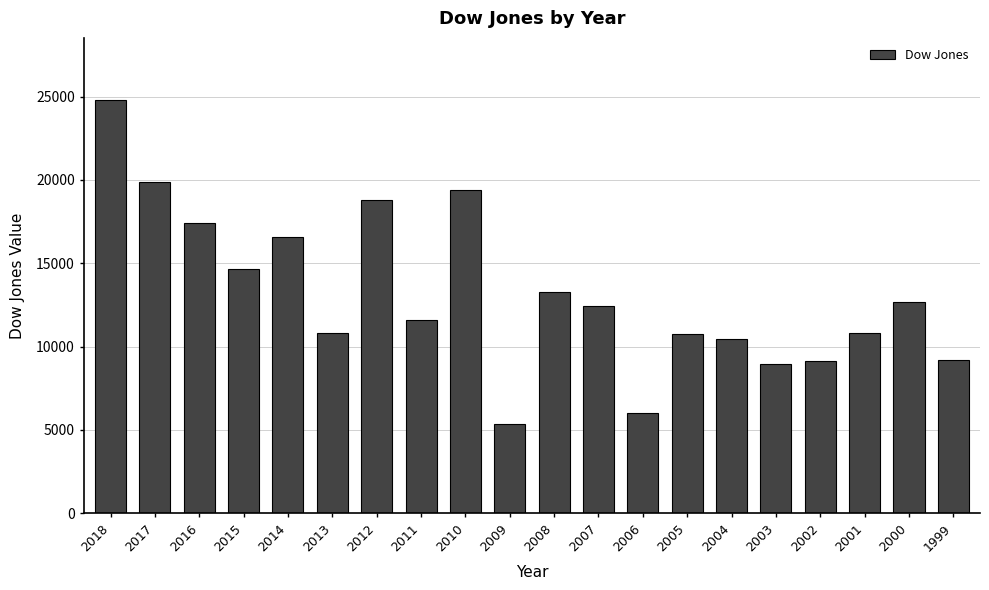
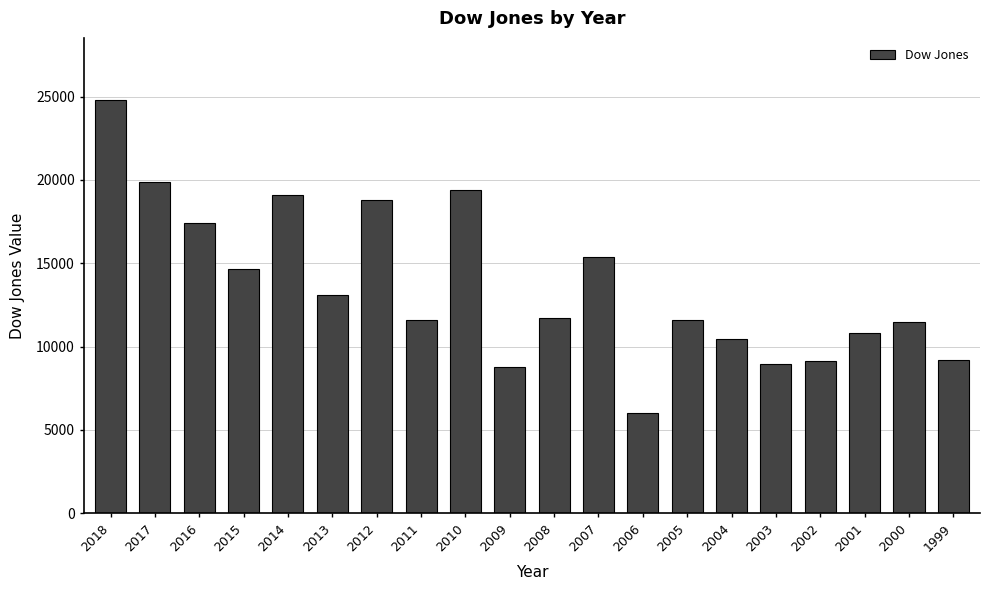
  {
    "2018": 24800,
    "2017": 19900,
    "2016": 17400,
    "2015": 14700,
-   "2014": 16600,
-   "2013": 10800,
+   "2014": 19100,
+   "2013": 13100,
    "2012": 18800,
    "2011": 11600,
    "2010": 19400,
-   "2009": 5300,
-   "2008": 13300,
-   "2007": 12500,
+   "2009": 8800,
+   "2008": 11700,
+   "2007": 15400,
    "2006": 6000,
-   "2005": 10800,
+   "2005": 11600,
    "2004": 10500,
    "2003": 9000,
    "2002": 9200,
    "2001": 10800,
-   "2000": 12700,
+   "2000": 11500,
    "1999": 9200
  }
